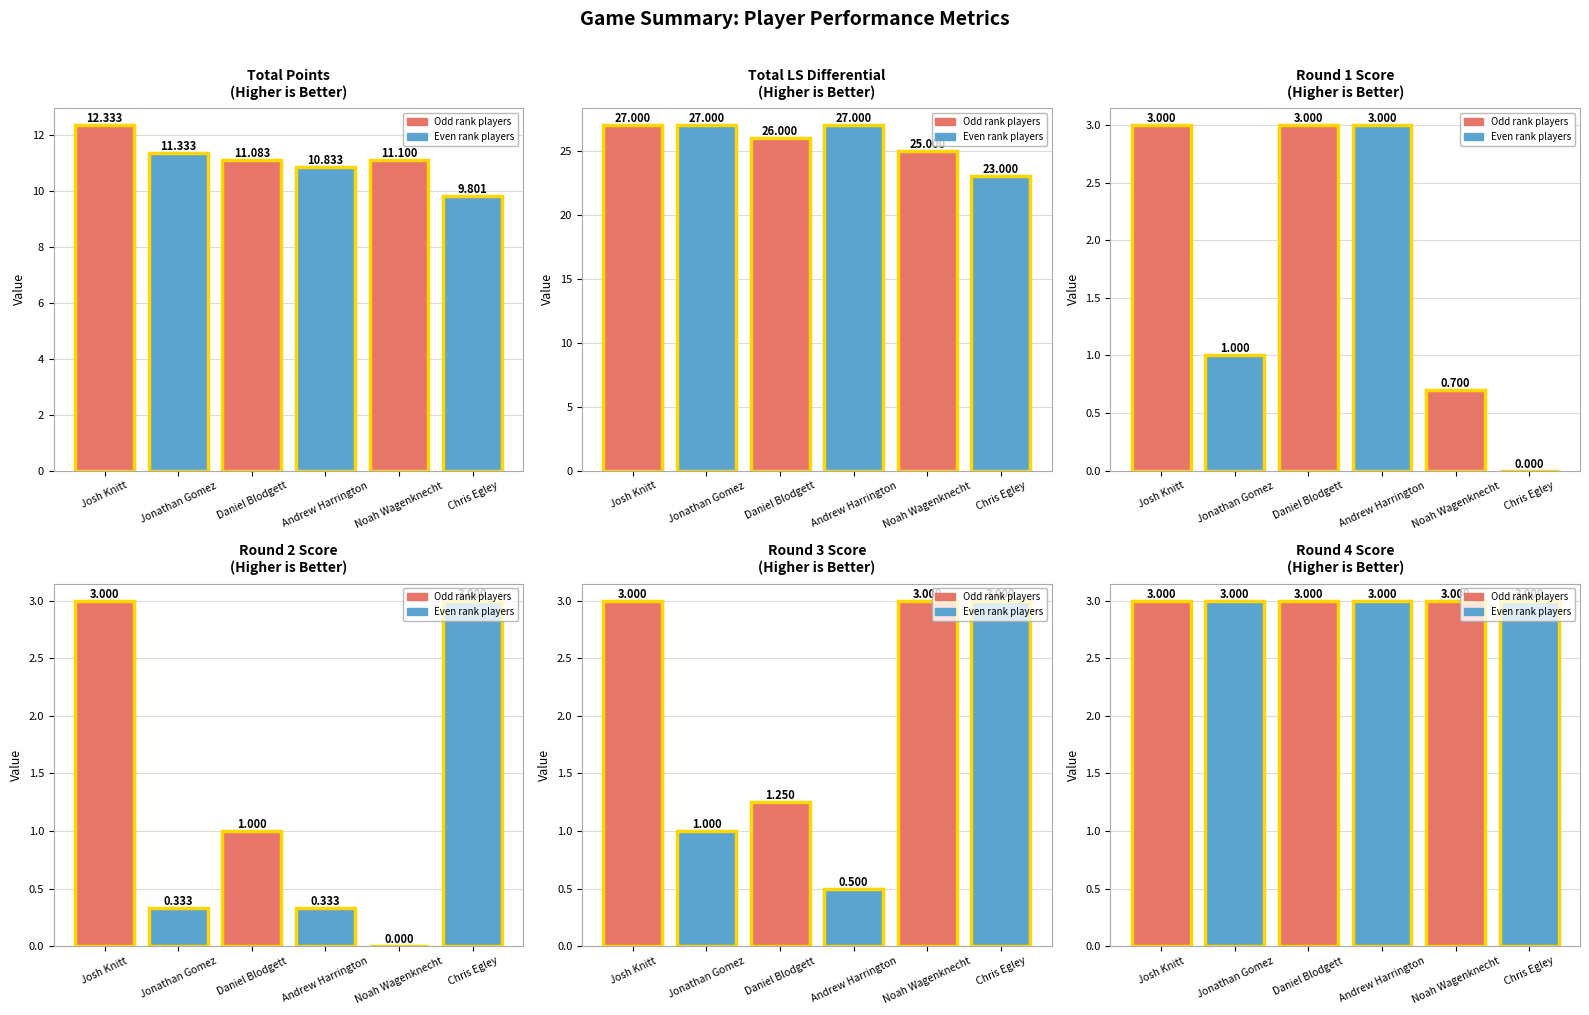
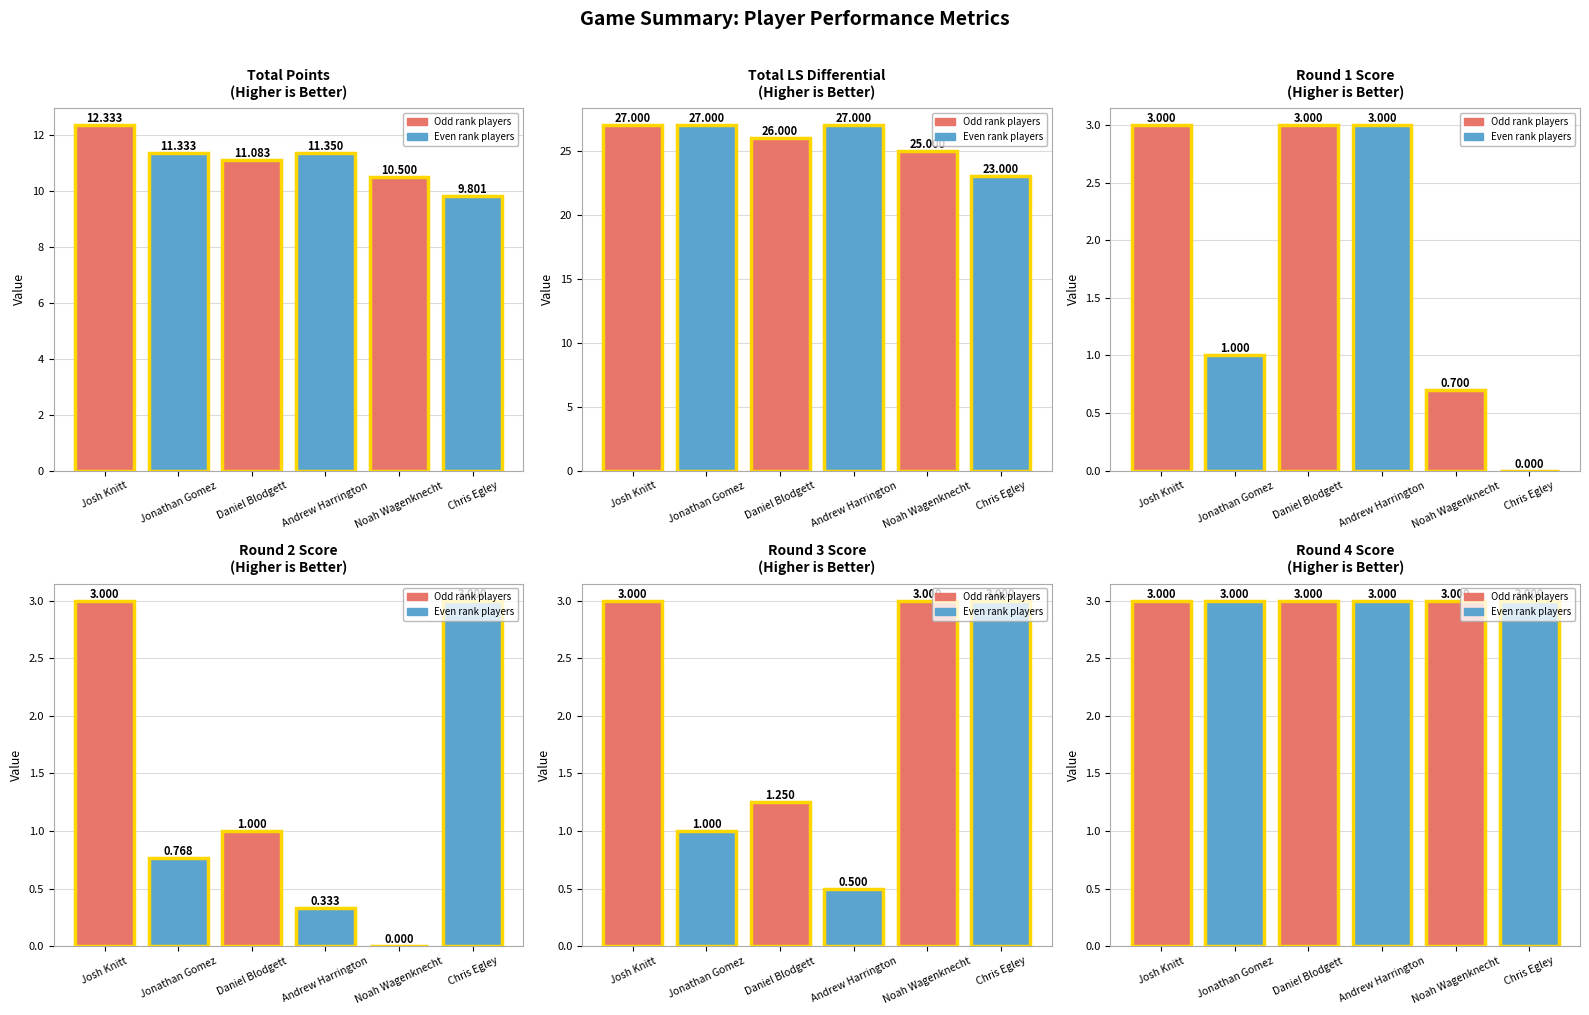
  {
    "Total Points (Higher is Better)": {
      "Josh Knitt": 12.333,
      "Jonathan Gomez": 11.333,
      "Daniel Blodgett": 11.083,
-     "Andrew Harrington": 10.833,
-     "Noah Wagenknecht": 11.100,
+     "Andrew Harrington": 11.350,
+     "Noah Wagenknecht": 10.500,
      "Chris Egley": 9.801
    },
    "Total LS Differential (Higher is Better)": {
      "Josh Knitt": 27.000,
      "Jonathan Gomez": 27.000,
      "Daniel Blodgett": 26.000,
      "Andrew Harrington": 27.000,
      "Chris Egley": 23.000
    },
    "Round 1 Score (Higher is Better)": {
      "Josh Knitt": 3.000,
      "Jonathan Gomez": 1.000,
      "Daniel Blodgett": 3.000,
      "Andrew Harrington": 3.000,
      "Noah Wagenknecht": 0.700,
      "Chris Egley": 0.000
    },
    "Round 2 Score (Higher is Better)": {
      "Josh Knitt": 3.000,
-     "Jonathan Gomez": 0.333,
+     "Jonathan Gomez": 0.768,
      "Daniel Blodgett": 1.000,
      "Andrew Harrington": 0.333,
      "Noah Wagenknecht": 0.000
    },
    "Round 3 Score (Higher is Better)": {
      "Josh Knitt": 3.000,
      "Jonathan Gomez": 1.000,
      "Daniel Blodgett": 1.250,
      "Andrew Harrington": 0.500
    },
    "Round 4 Score (Higher is Better)": {
      "Josh Knitt": 3.000,
      "Jonathan Gomez": 3.000,
      "Daniel Blodgett": 3.000,
      "Andrew Harrington": 3.000
    }
  }
